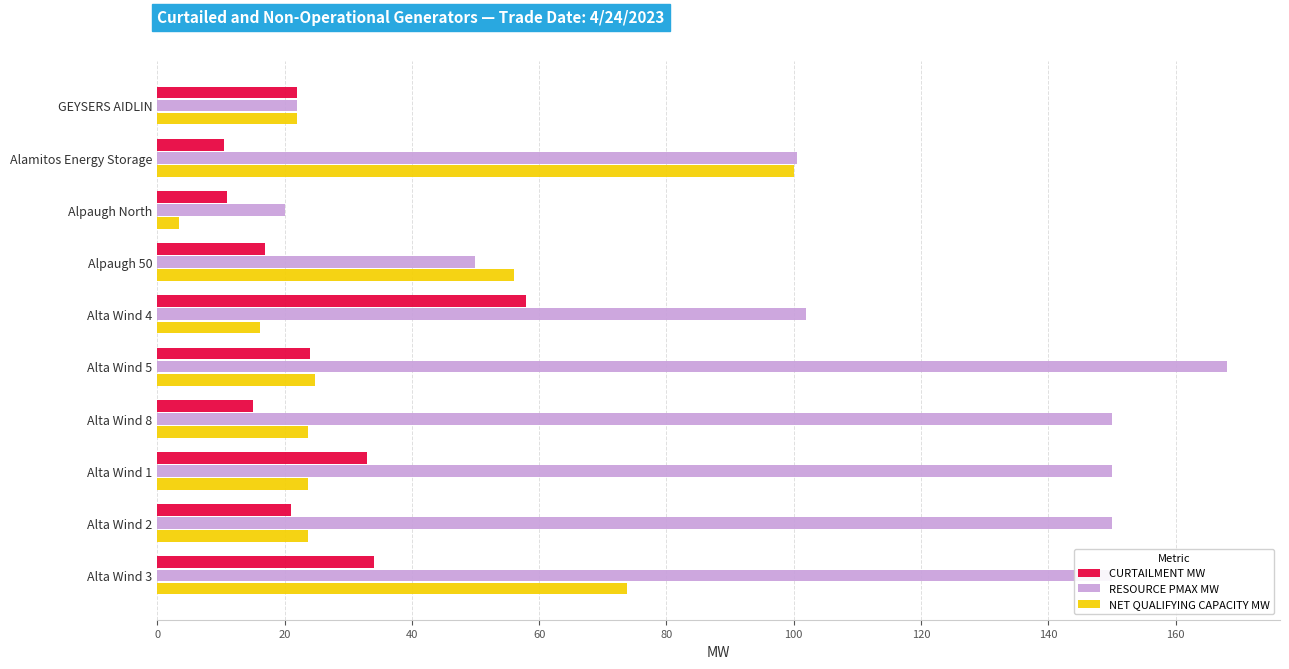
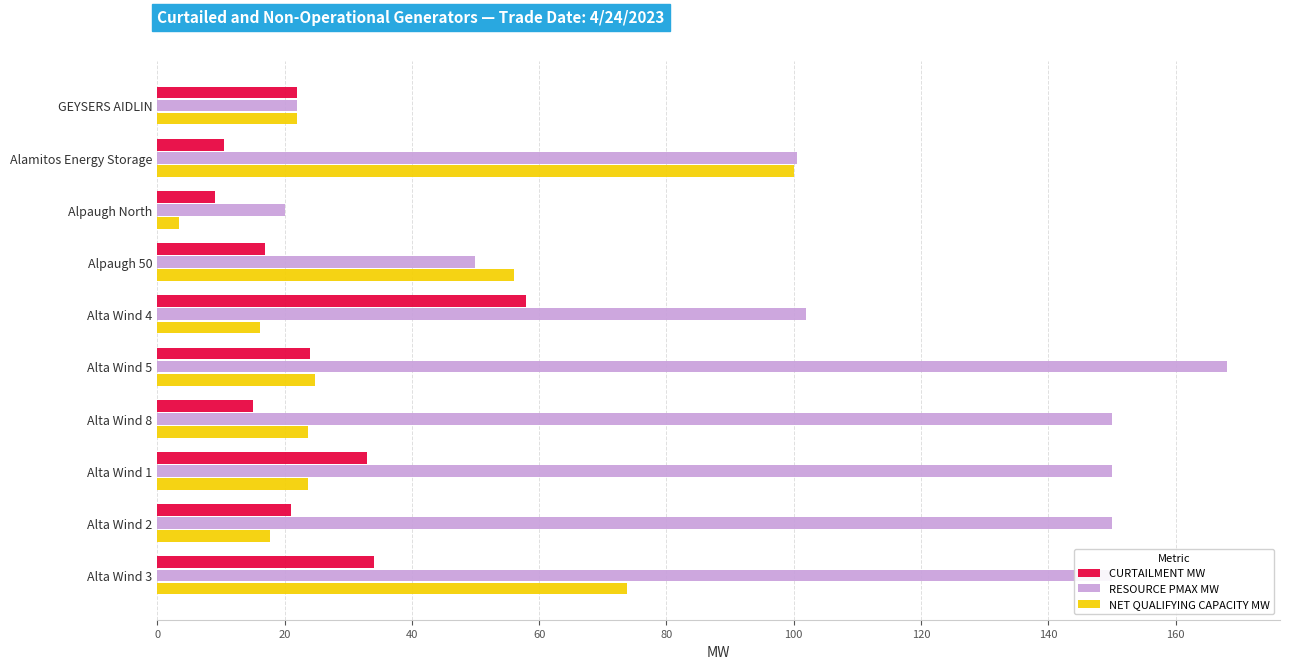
  {
    "CURTAILMENT MW": {
      "GEYSERS AIDLIN": 22,
      "Alamitos Energy Storage": 10,
-     "Alpaugh North": 11,
+     "Alpaugh North": 9,
      "Alpaugh 50": 17,
      "Alta Wind 4": 58,
      "Alta Wind 5": 24,
      "Alta Wind 8": 15,
      "Alta Wind 1": 33,
      "Alta Wind 2": 21,
      "Alta Wind 3": 34
    },
    "RESOURCE PMAX MW": {
      "GEYSERS AIDLIN": 22,
      "Alamitos Energy Storage": 100,
      "Alpaugh North": 20,
      "Alpaugh 50": 50,
      "Alta Wind 4": 102,
      "Alta Wind 5": 168,
      "Alta Wind 8": 150,
      "Alta Wind 1": 150,
      "Alta Wind 2": 150
    },
    "NET QUALIFYING CAPACITY MW": {
      "GEYSERS AIDLIN": 22,
      "Alamitos Energy Storage": 100,
      "Alpaugh North": 3,
      "Alpaugh 50": 56,
      "Alta Wind 4": 16,
      "Alta Wind 5": 25,
      "Alta Wind 8": 24,
      "Alta Wind 1": 24,
-     "Alta Wind 2": 24,
+     "Alta Wind 2": 18,
      "Alta Wind 3": 74
    }
  }
